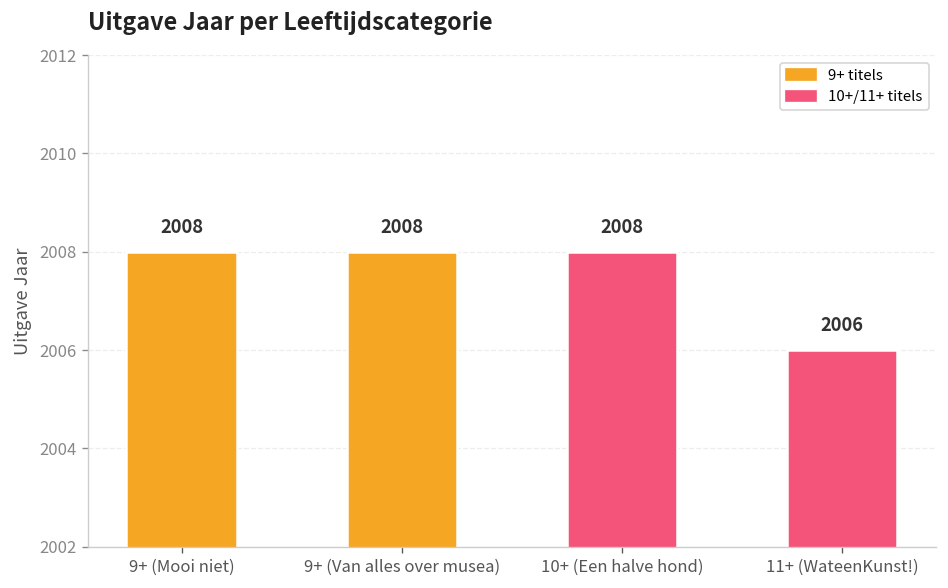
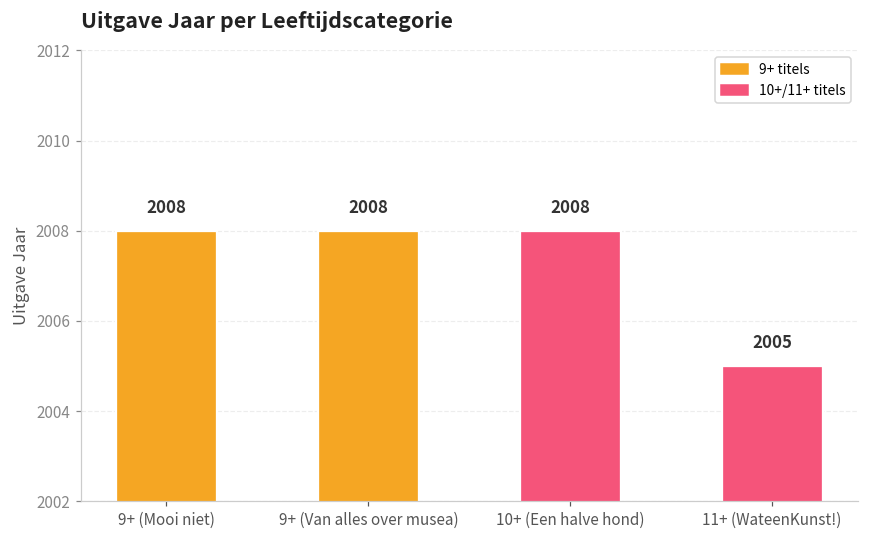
  {
    "9+ (Mooi niet)": 2008,
    "9+ (Van alles over musea)": 2008,
    "10+ (Een halve hond)": 2008,
-   "11+ (WateenKunst!)": 2006
+   "11+ (WateenKunst!)": 2005
  }
